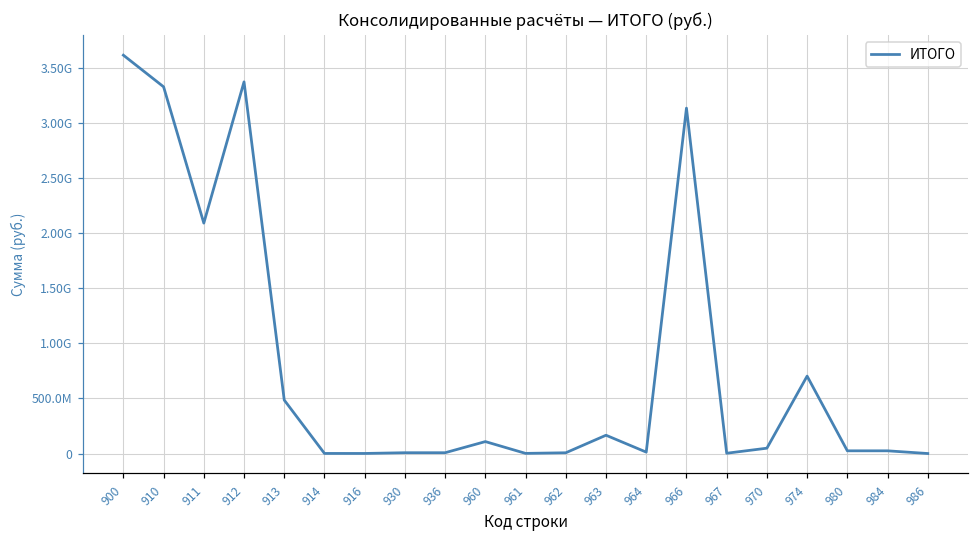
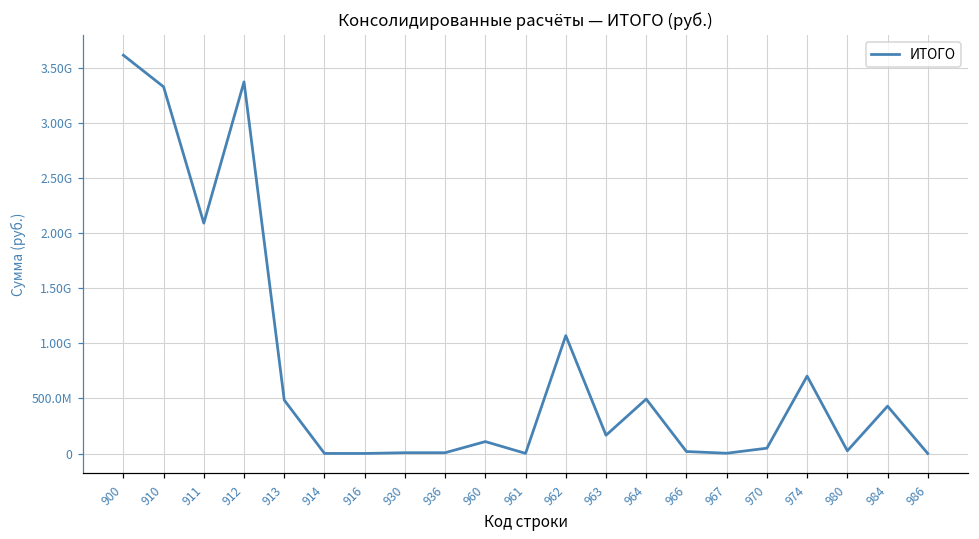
  {
    "900": 3610000000,
    "910": 3330000000,
    "911": 2090000000,
    "912": 3370000000,
    "913": 480000000,
    "914": 0,
    "916": 0,
    "930": 10000000,
    "936": 10000000,
    "960": 110000000,
    "961": 0,
-   "962": 10000000,
+   "962": 1070000000,
    "963": 170000000,
-   "964": 10000000,
-   "966": 3130000000,
+   "964": 490000000,
+   "966": 20000000,
    "967": 0,
    "970": 50000000,
    "974": 700000000,
    "980": 20000000,
-   "984": 20000000,
+   "984": 430000000,
    "986": 0
  }
